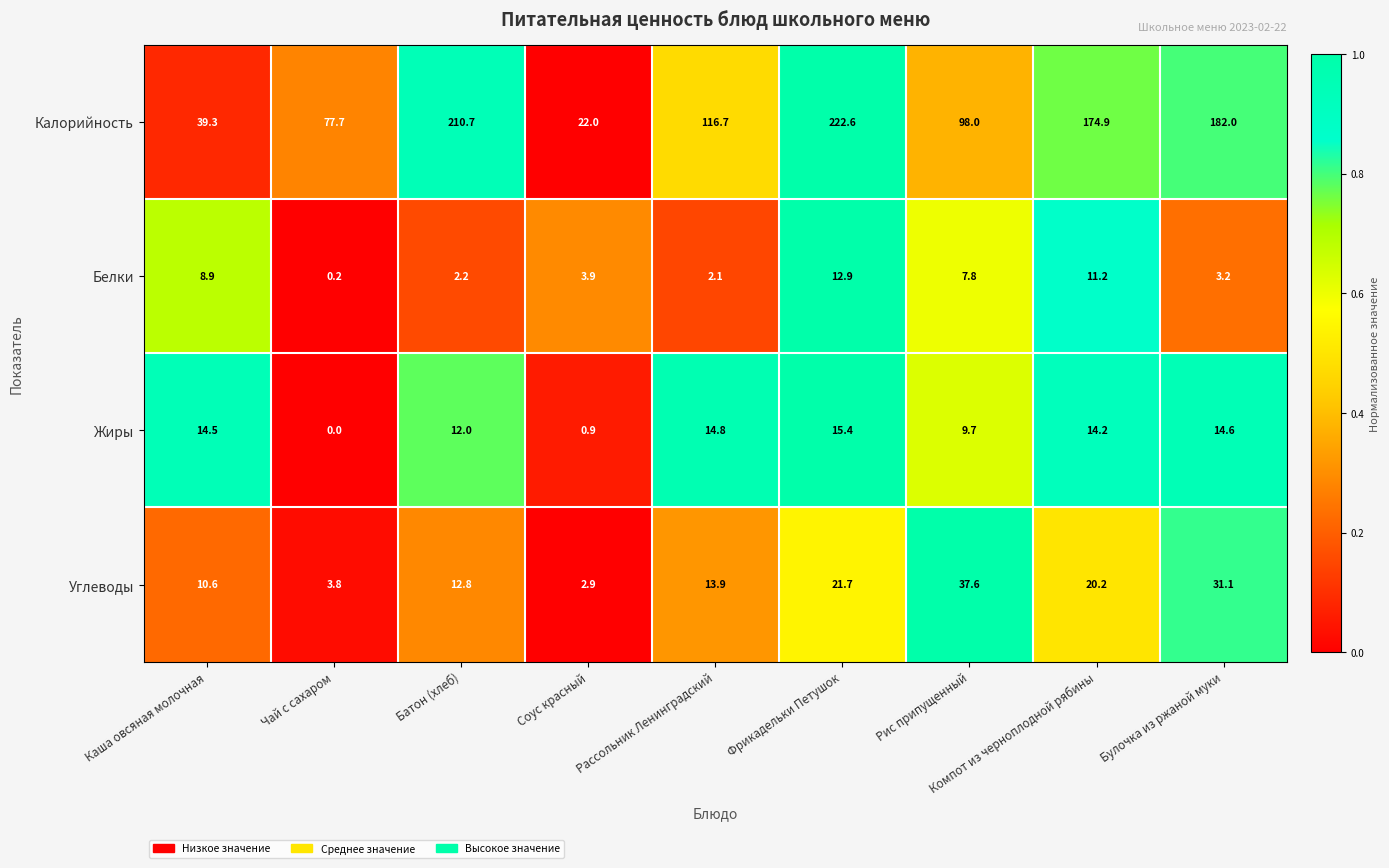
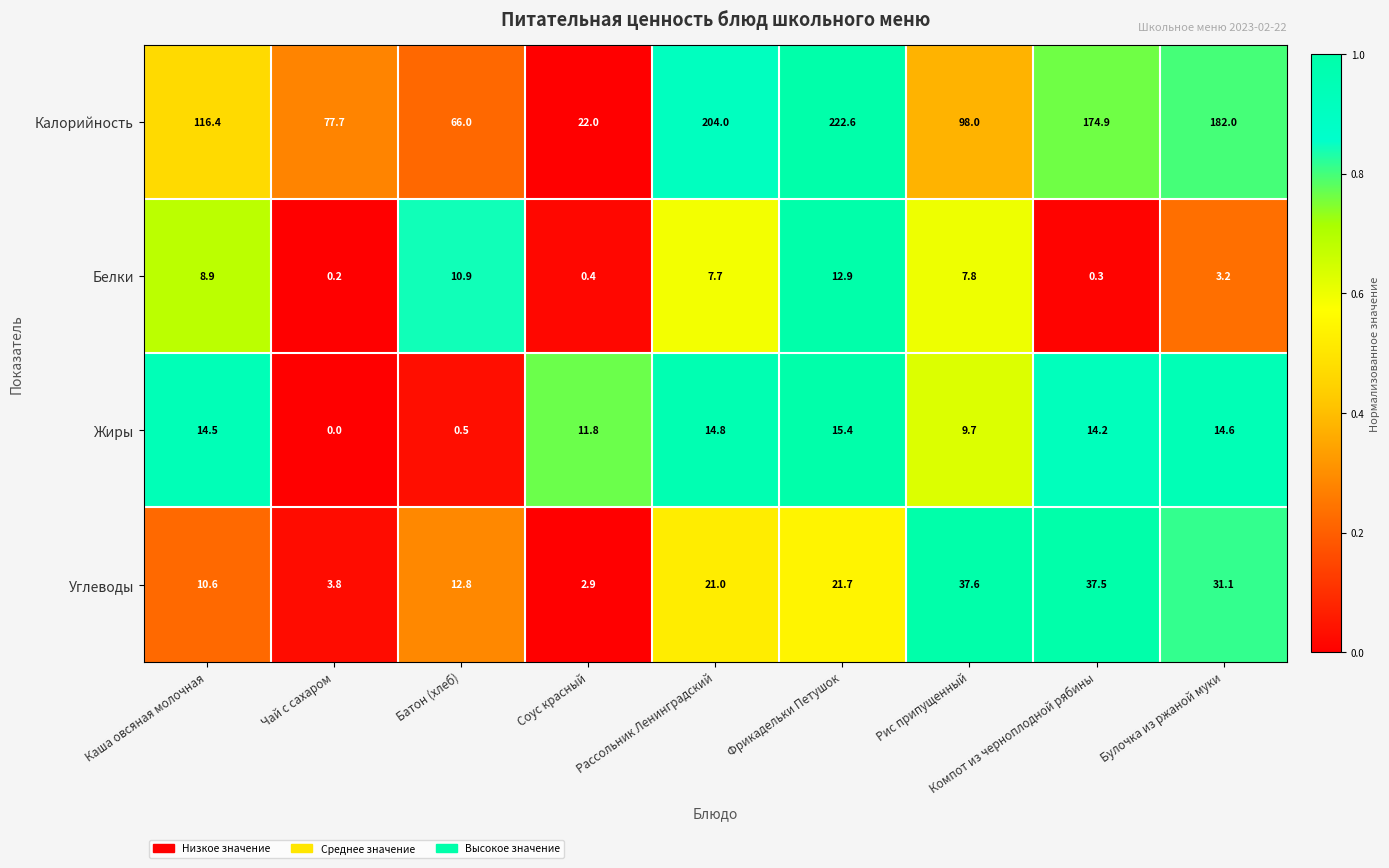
  {
    "Калорийность": {
-     "Каша овсяная молочная": 39.3,
+     "Каша овсяная молочная": 116.4,
      "Чай с сахаром": 77.7,
-     "Батон (хлеб)": 210.7,
+     "Батон (хлеб)": 66.0,
      "Соус красный": 22.0,
-     "Рассольник Ленинградский": 116.7,
+     "Рассольник Ленинградский": 204.0,
      "Фрикадельки Петушок": 222.6,
      "Рис припущенный": 98.0,
      "Компот из черноплодной рябины": 174.9,
      "Булочка из ржаной муки": 182.0
    },
    "Белки": {
      "Каша овсяная молочная": 8.9,
      "Чай с сахаром": 0.2,
-     "Батон (хлеб)": 2.2,
-     "Соус красный": 3.9,
-     "Рассольник Ленинградский": 2.1,
+     "Батон (хлеб)": 10.9,
+     "Соус красный": 0.4,
+     "Рассольник Ленинградский": 7.7,
      "Фрикадельки Петушок": 12.9,
      "Рис припущенный": 7.8,
-     "Компот из черноплодной рябины": 11.2,
+     "Компот из черноплодной рябины": 0.3,
      "Булочка из ржаной муки": 3.2
    },
    "Жиры": {
      "Каша овсяная молочная": 14.5,
      "Чай с сахаром": 0.0,
-     "Батон (хлеб)": 12.0,
-     "Соус красный": 0.9,
+     "Батон (хлеб)": 0.5,
+     "Соус красный": 11.8,
      "Рассольник Ленинградский": 14.8,
      "Фрикадельки Петушок": 15.4,
      "Рис припущенный": 9.7,
      "Компот из черноплодной рябины": 14.2,
      "Булочка из ржаной муки": 14.6
    },
    "Углеводы": {
      "Каша овсяная молочная": 10.6,
      "Чай с сахаром": 3.8,
      "Батон (хлеб)": 12.8,
      "Соус красный": 2.9,
-     "Рассольник Ленинградский": 13.9,
+     "Рассольник Ленинградский": 21.0,
      "Фрикадельки Петушок": 21.7,
      "Рис припущенный": 37.6,
-     "Компот из черноплодной рябины": 20.2,
+     "Компот из черноплодной рябины": 37.5,
      "Булочка из ржаной муки": 31.1
    }
  }
